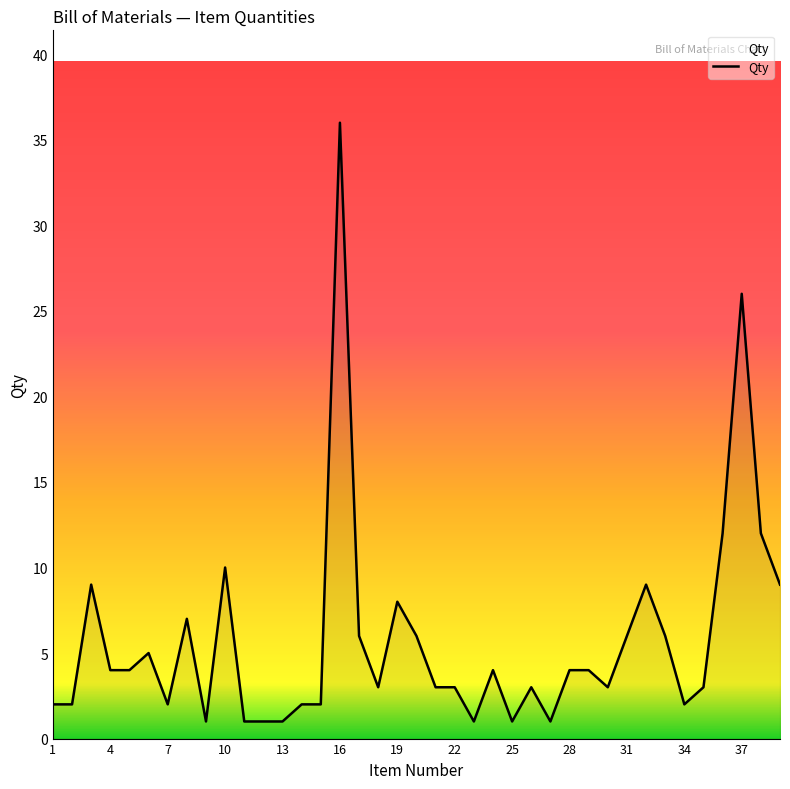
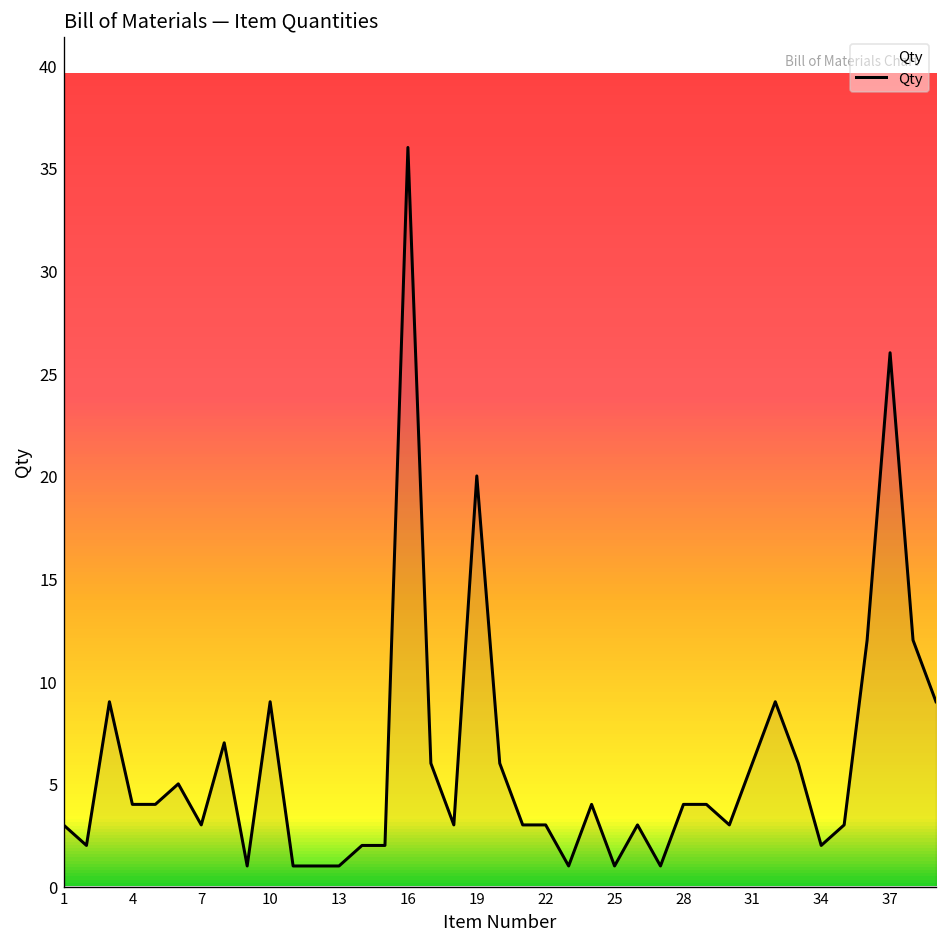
  {
-   "1": 2,
+   "1": 3,
    "4": 4,
-   "7": 2,
-   "10": 10,
+   "7": 3,
+   "10": 9,
    "13": 1,
    "16": 36,
-   "19": 8,
+   "19": 20,
    "22": 3,
    "25": 1,
    "28": 4,
    "31": 6,
    "34": 2,
    "37": 26
  }
